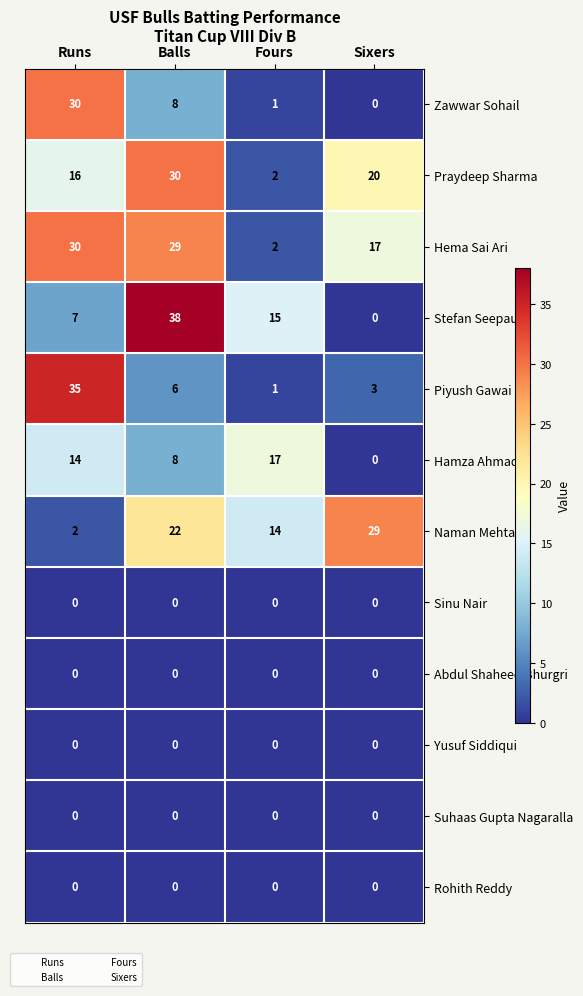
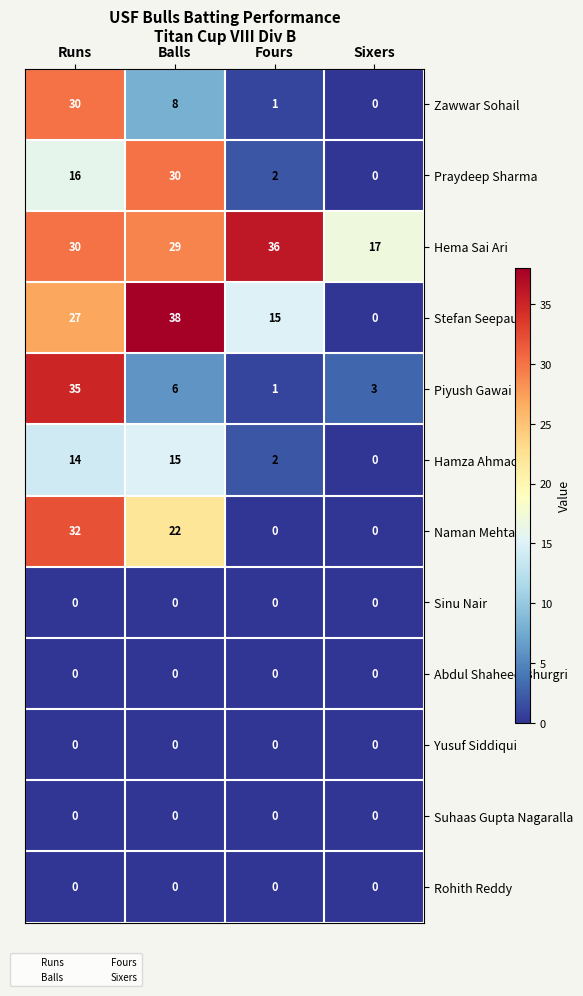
  {
    "Zawwar Sohail": {
      "Runs": 30,
      "Balls": 8,
      "Fours": 1,
      "Sixers": 0
    },
    "Praydeep Sharma": {
      "Runs": 16,
      "Balls": 30,
      "Fours": 2,
-     "Sixers": 20
+     "Sixers": 0
    },
    "Hema Sai Ari": {
      "Runs": 30,
      "Balls": 29,
-     "Fours": 2,
+     "Fours": 36,
      "Sixers": 17
    },
    "Stefan Seepaul": {
-     "Runs": 7,
+     "Runs": 27,
      "Balls": 38,
      "Fours": 15,
      "Sixers": 0
    },
    "Piyush Gawai": {
      "Runs": 35,
      "Balls": 6,
      "Fours": 1,
      "Sixers": 3
    },
    "Hamza Ahmad": {
      "Runs": 14,
-     "Balls": 8,
-     "Fours": 17,
+     "Balls": 15,
+     "Fours": 2,
      "Sixers": 0
    },
    "Naman Mehta": {
-     "Runs": 2,
+     "Runs": 32,
      "Balls": 22,
-     "Fours": 14,
-     "Sixers": 29
+     "Fours": 0,
+     "Sixers": 0
    },
    "Sinu Nair": {
      "Runs": 0,
      "Balls": 0,
      "Fours": 0,
      "Sixers": 0
    },
    "Abdul Shaheed Bhurgri": {
      "Runs": 0,
      "Balls": 0,
      "Fours": 0,
      "Sixers": 0
    },
    "Yusuf Siddiqui": {
      "Runs": 0,
      "Balls": 0,
      "Fours": 0,
      "Sixers": 0
    },
    "Suhaas Gupta Nagaralla": {
      "Runs": 0,
      "Balls": 0,
      "Fours": 0,
      "Sixers": 0
    },
    "Rohith Reddy": {
      "Runs": 0,
      "Balls": 0,
      "Fours": 0,
      "Sixers": 0
    }
  }
